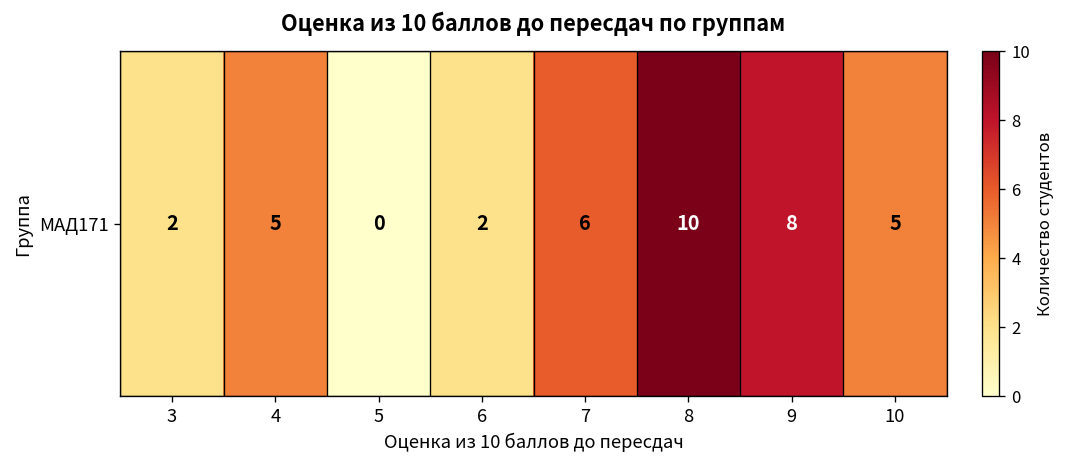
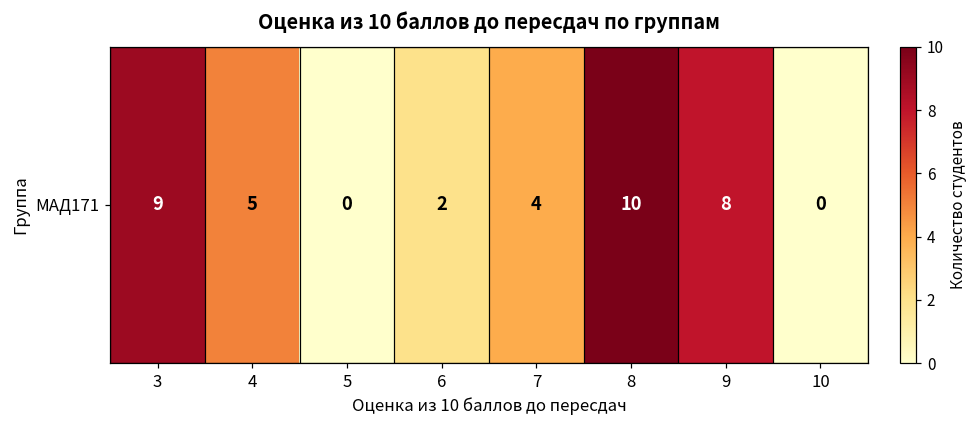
  {
    "МАД171": {
-     "3": 2,
+     "3": 9,
      "4": 5,
      "5": 0,
      "6": 2,
-     "7": 6,
+     "7": 4,
      "8": 10,
      "9": 8,
-     "10": 5
+     "10": 0
    }
  }
